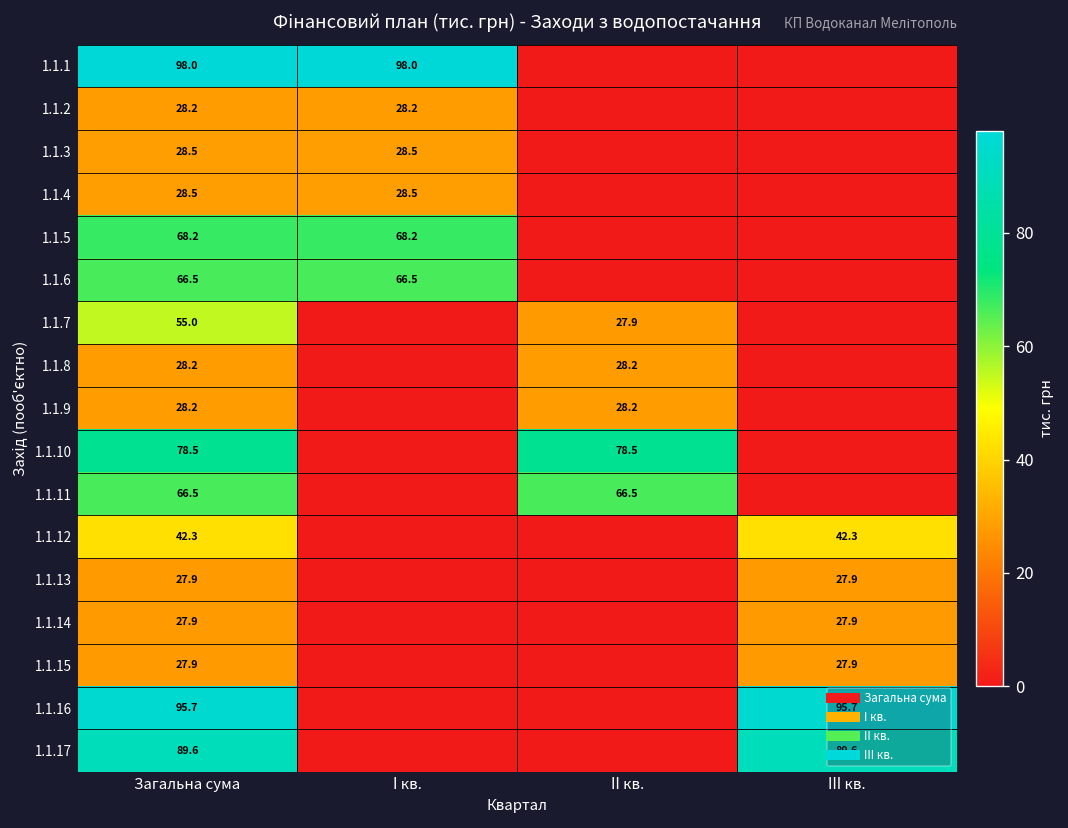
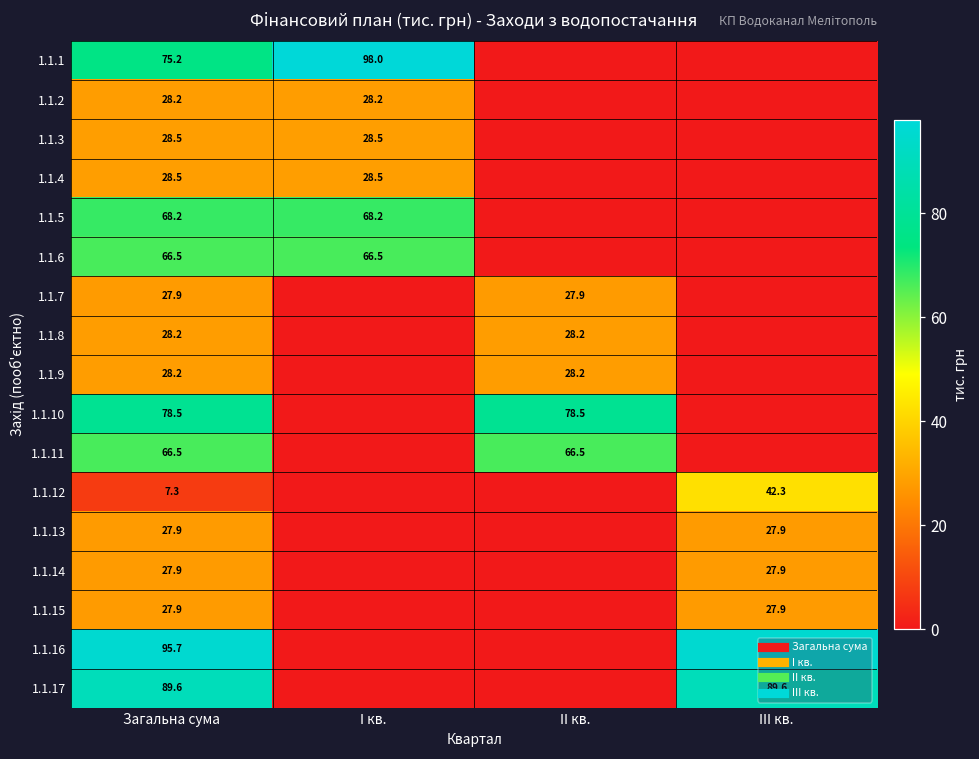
  {
    "1.1.1": {
-     "Загальна сума": 98.0,
+     "Загальна сума": 75.2,
      "І кв.": 98.0
    },
    "1.1.2": {
      "Загальна сума": 28.2,
      "І кв.": 28.2
    },
    "1.1.3": {
      "Загальна сума": 28.5,
      "І кв.": 28.5
    },
    "1.1.4": {
      "Загальна сума": 28.5,
      "І кв.": 28.5
    },
    "1.1.5": {
      "Загальна сума": 68.2,
      "І кв.": 68.2
    },
    "1.1.6": {
      "Загальна сума": 66.5,
      "І кв.": 66.5
    },
    "1.1.7": {
-     "Загальна сума": 55.0,
+     "Загальна сума": 27.9,
      "ІІ кв.": 27.9
    },
    "1.1.8": {
      "Загальна сума": 28.2,
      "ІІ кв.": 28.2
    },
    "1.1.9": {
      "Загальна сума": 28.2,
      "ІІ кв.": 28.2
    },
    "1.1.10": {
      "Загальна сума": 78.5,
      "ІІ кв.": 78.5
    },
    "1.1.11": {
      "Загальна сума": 66.5,
      "ІІ кв.": 66.5
    },
    "1.1.12": {
-     "Загальна сума": 42.3,
+     "Загальна сума": 7.3,
      "ІІІ кв.": 42.3
    },
    "1.1.13": {
      "Загальна сума": 27.9,
      "ІІІ кв.": 27.9
    },
    "1.1.14": {
      "Загальна сума": 27.9,
      "ІІІ кв.": 27.9
    },
    "1.1.15": {
      "Загальна сума": 27.9,
      "ІІІ кв.": 27.9
    },
    "1.1.16": {
      "Загальна сума": 95.7
    },
    "1.1.17": {
      "Загальна сума": 89.6
    }
  }
